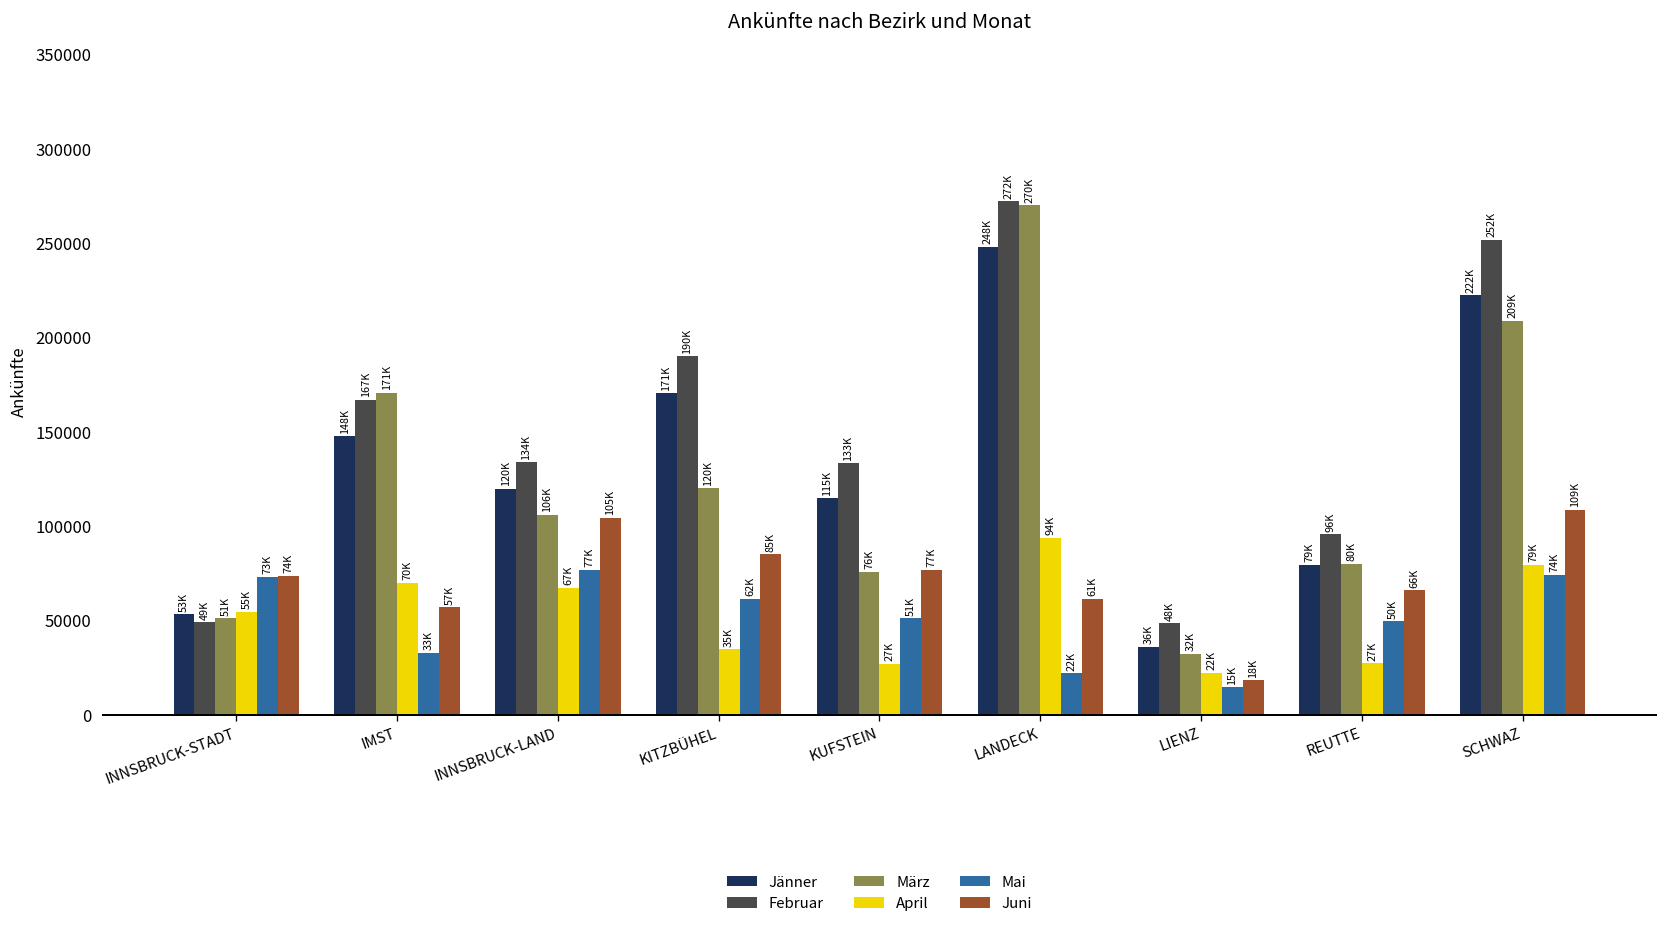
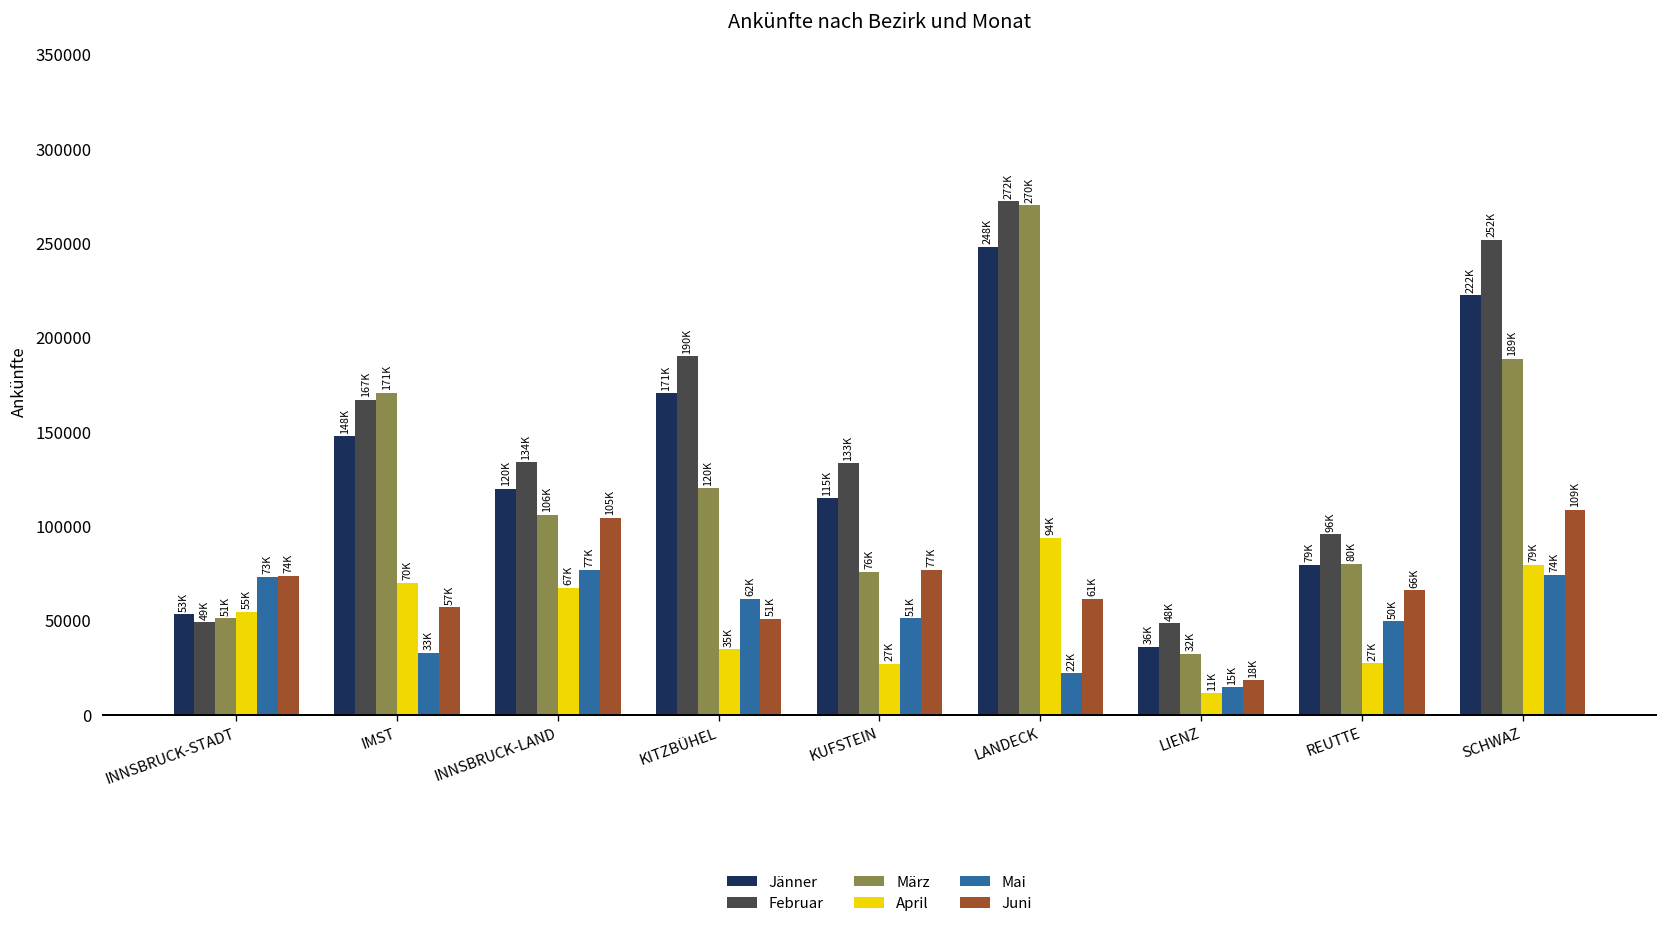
  {
    "März": {
      "INNSBRUCK-STADT": "51K",
      "IMST": "171K",
      "INNSBRUCK-LAND": "106K",
      "KITZBÜHEL": "120K",
      "KUFSTEIN": "76K",
      "LANDECK": "270K",
      "LIENZ": "32K",
      "REUTTE": "80K",
-     "SCHWAZ": "209K"
+     "SCHWAZ": "189K"
    },
    "April": {
      "INNSBRUCK-STADT": "55K",
      "IMST": "70K",
      "INNSBRUCK-LAND": "67K",
      "KITZBÜHEL": "35K",
      "KUFSTEIN": "27K",
      "LANDECK": "94K",
-     "LIENZ": "22K",
+     "LIENZ": "11K",
      "REUTTE": "27K",
      "SCHWAZ": "79K"
    },
    "Mai": {
      "INNSBRUCK-STADT": "73K",
      "IMST": "33K",
      "INNSBRUCK-LAND": "77K",
      "KITZBÜHEL": "62K",
      "KUFSTEIN": "51K",
      "LANDECK": "22K",
      "LIENZ": "15K",
      "REUTTE": "50K",
      "SCHWAZ": "74K"
    },
    "Juni": {
      "INNSBRUCK-STADT": "74K",
      "IMST": "57K",
      "INNSBRUCK-LAND": "105K",
-     "KITZBÜHEL": "85K",
+     "KITZBÜHEL": "51K",
      "KUFSTEIN": "77K",
      "LANDECK": "61K",
      "LIENZ": "18K",
      "REUTTE": "66K",
      "SCHWAZ": "109K"
    }
  }
